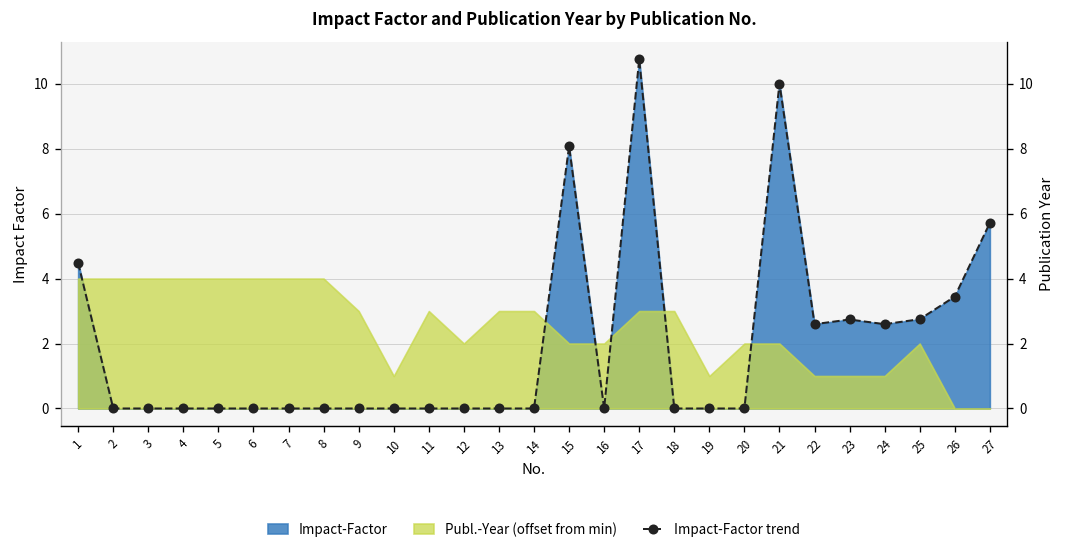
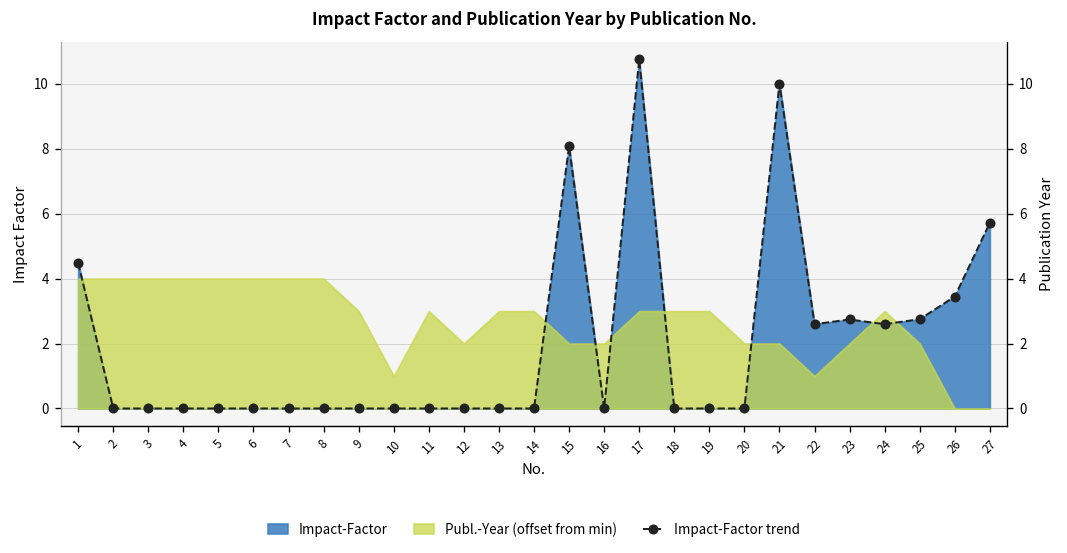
  {
    "Impact-Factor": {
      "1": 4.5,
      "2": 0.0,
      "3": 0.0,
      "4": 0.0,
      "5": 0.0,
      "6": 0.0,
      "7": 0.0,
      "8": 0.0,
      "9": 0.0,
      "10": 0.0,
      "11": 0.0,
      "12": 0.0,
      "13": 0.0,
      "14": 0.0,
      "15": 8.1,
      "16": 0.0,
      "17": 10.8,
      "18": 0.0,
      "19": 0.0,
      "20": 0.0,
      "21": 10.0,
      "22": 2.6,
      "23": 2.7,
      "24": 2.6,
      "25": 2.7,
      "26": 3.4,
      "27": 5.7
    },
    "Publ.-Year (offset from min)": {
      "1": 4.0,
      "2": 4.0,
      "3": 4.0,
      "4": 4.0,
      "5": 4.0,
      "6": 4.0,
      "7": 4.0,
      "8": 4.0,
      "9": 3.0,
      "10": 1.0,
      "11": 3.0,
      "12": 2.0,
      "13": 3.0,
      "14": 3.0,
      "15": 2.0,
      "16": 2.0,
      "17": 3.0,
      "18": 3.0,
-     "19": 1.0,
+     "19": 3.0,
      "20": 2.0,
      "21": 2.0,
      "22": 1.0,
-     "23": 1.0,
-     "24": 1.0,
+     "23": 2.0,
+     "24": 3.0,
      "25": 2.0,
      "26": 0.0,
      "27": 0.0
    }
  }
